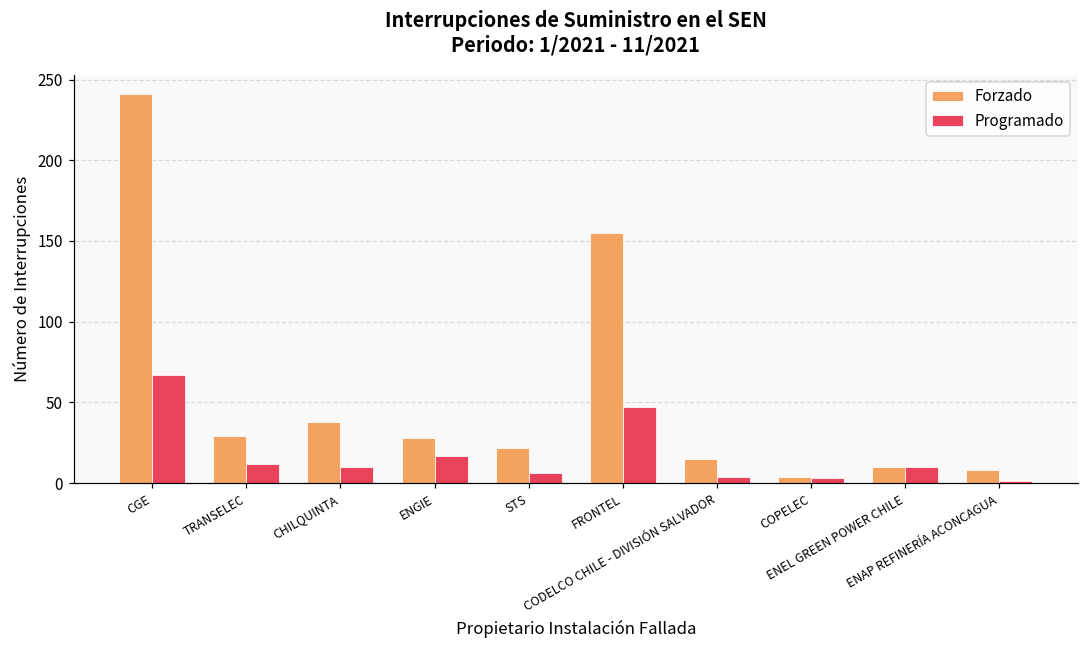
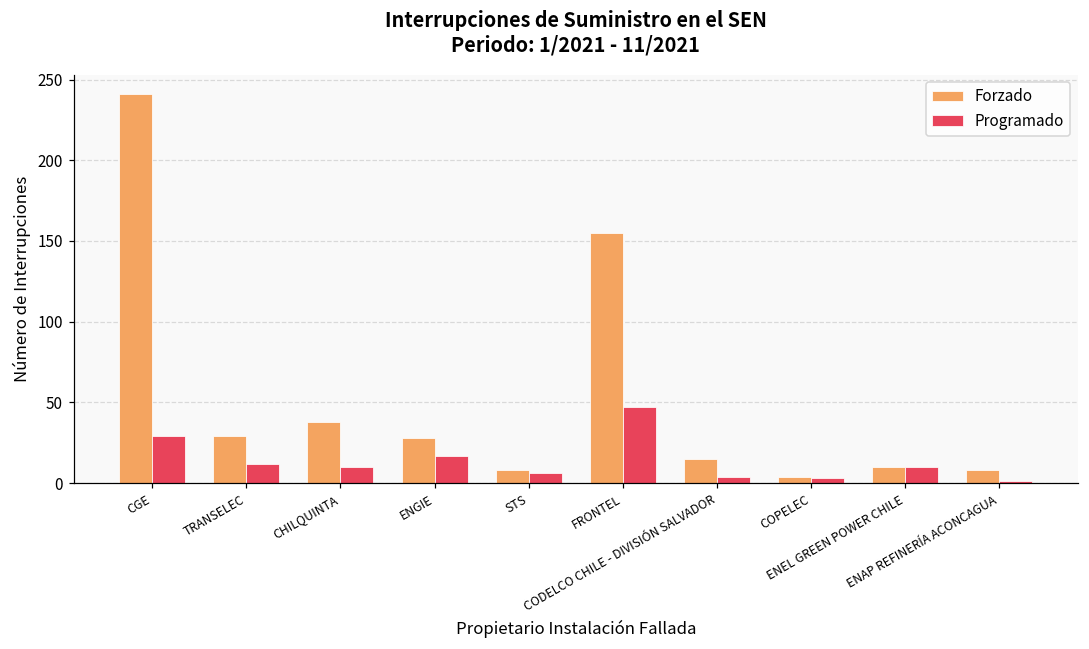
  {
    "Forzado": {
      "CGE": 241,
      "TRANSELEC": 29,
      "CHILQUINTA": 38,
      "ENGIE": 28,
-     "STS": 22,
+     "STS": 8,
      "FRONTEL": 155,
      "CODELCO CHILE - DIVISIÓN SALVADOR": 15,
      "COPELEC": 4,
      "ENEL GREEN POWER CHILE": 10,
      "ENAP REFINERÍA ACONCAGUA": 8
    },
    "Programado": {
-     "CGE": 67,
+     "CGE": 29,
      "TRANSELEC": 12,
      "CHILQUINTA": 10,
      "ENGIE": 17,
      "STS": 6,
      "FRONTEL": 47,
      "CODELCO CHILE - DIVISIÓN SALVADOR": 4,
      "COPELEC": 3,
      "ENEL GREEN POWER CHILE": 10
    }
  }
